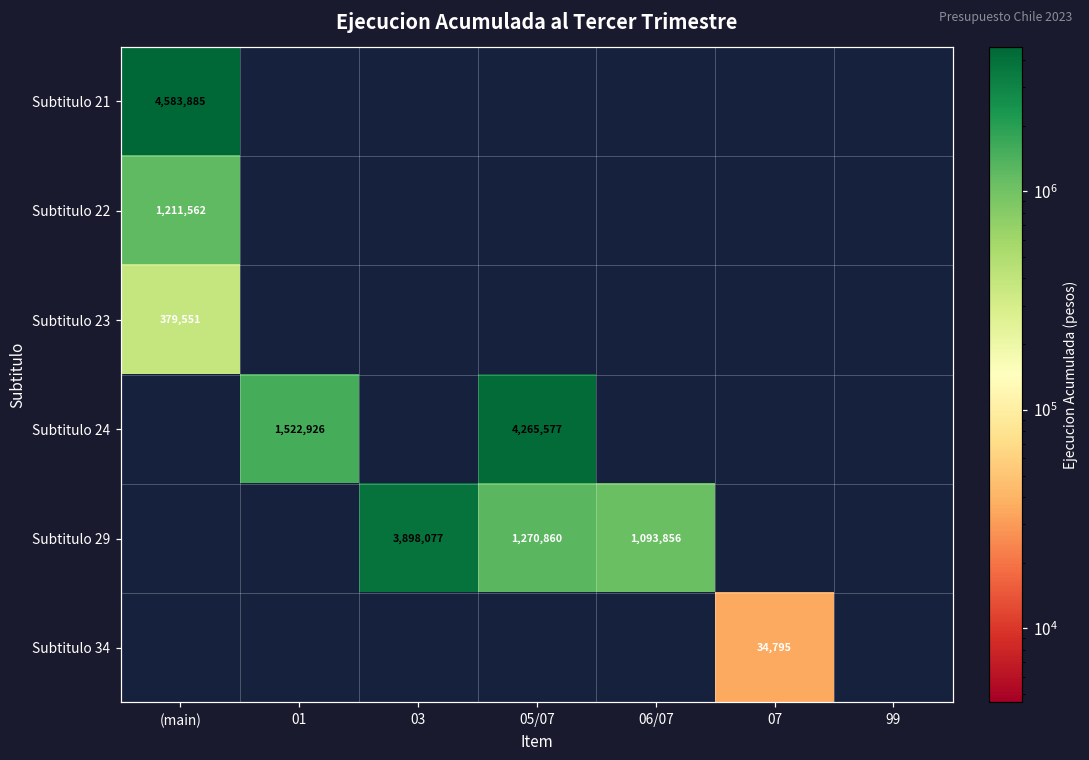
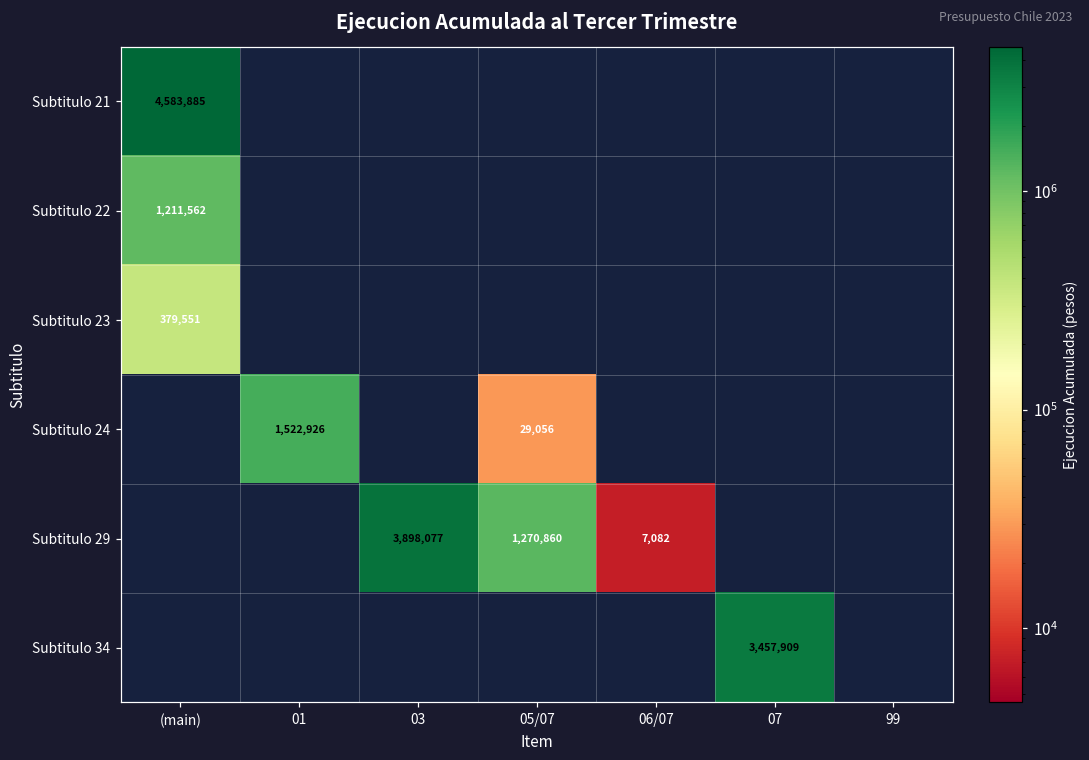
  {
    "Subtitulo 21": {
      "(main)": "4,583,885"
    },
    "Subtitulo 22": {
      "(main)": "1,211,562"
    },
    "Subtitulo 23": {
      "(main)": "379,551"
    },
    "Subtitulo 24": {
      "01": "1,522,926",
-     "05/07": "4,265,577"
+     "05/07": "29,056"
    },
    "Subtitulo 29": {
      "03": "3,898,077",
      "05/07": "1,270,860",
-     "06/07": "1,093,856"
+     "06/07": "7,082"
    },
    "Subtitulo 34": {
-     "07": "34,795"
+     "07": "3,457,909"
    }
  }
